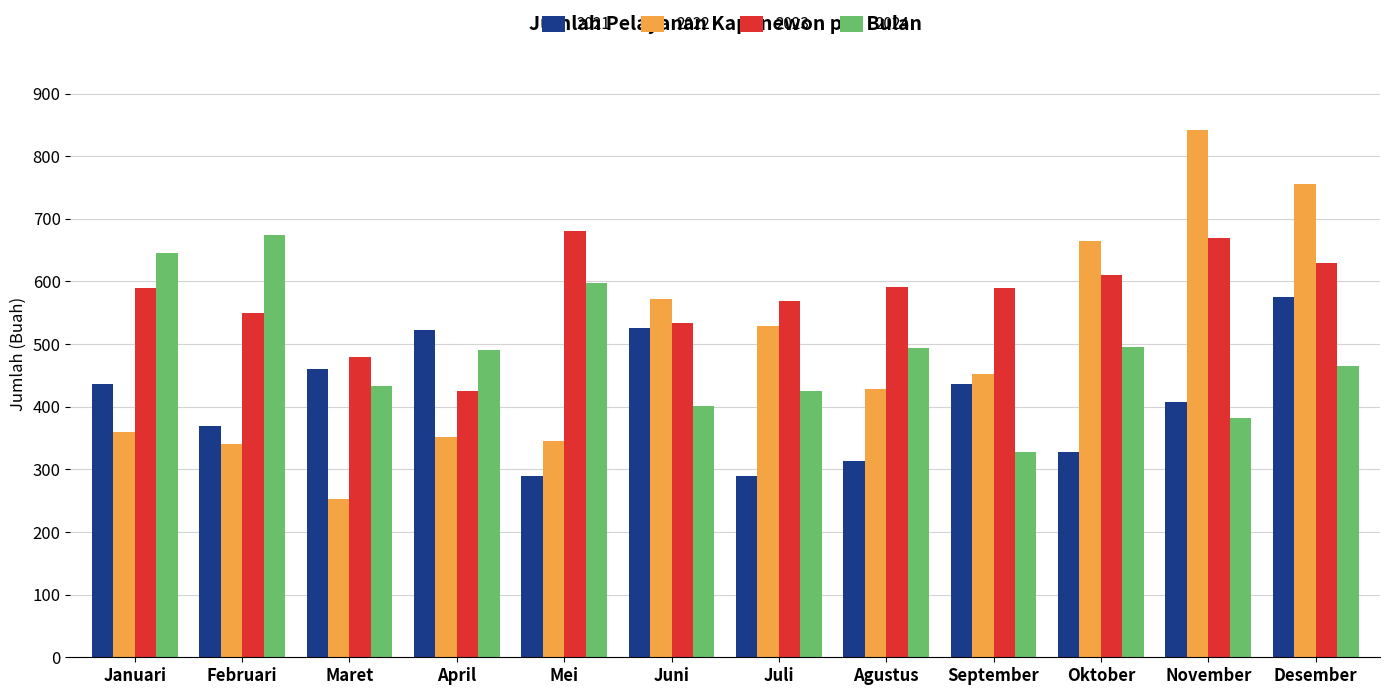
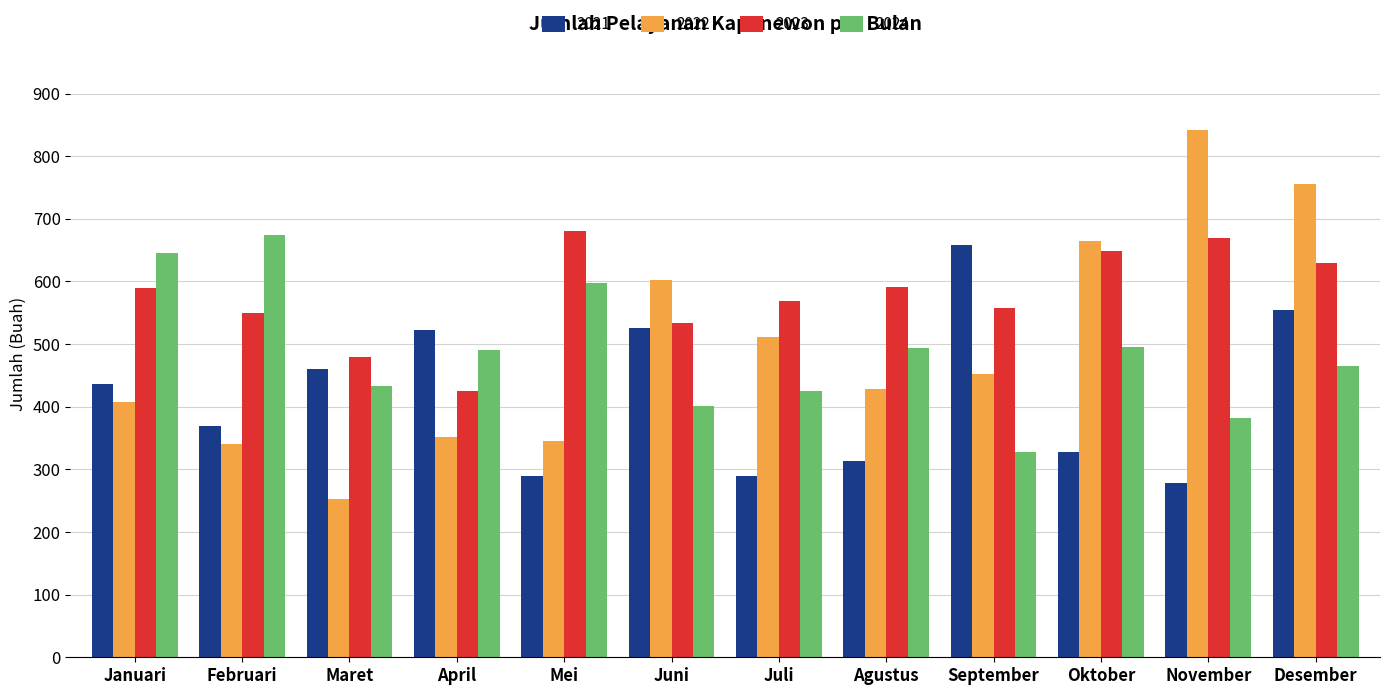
  {
    "2021": {
      "Januari": 440,
      "Februari": 370,
      "Maret": 460,
      "April": 520,
      "Mei": 290,
      "Juni": 530,
      "Juli": 290,
      "Agustus": 310,
-     "September": 440,
+     "September": 660,
      "Oktober": 330,
-     "November": 410,
-     "Desember": 580
+     "November": 280,
+     "Desember": 550
    },
    "2022": {
-     "Januari": 360,
+     "Januari": 410,
      "Februari": 340,
      "Maret": 250,
      "April": 350,
      "Mei": 350,
-     "Juni": 570,
-     "Juli": 530,
+     "Juni": 600,
+     "Juli": 510,
      "Agustus": 430,
      "September": 450,
      "Oktober": 670,
      "November": 840,
      "Desember": 760
    },
    "2023": {
      "Januari": 590,
      "Februari": 550,
      "Maret": 480,
      "April": 430,
      "Mei": 680,
      "Juni": 530,
      "Juli": 570,
      "Agustus": 590,
-     "September": 590,
-     "Oktober": 610,
+     "September": 560,
+     "Oktober": 650,
      "November": 670,
      "Desember": 630
    },
    "2024": {
      "Januari": 650,
      "Februari": 670,
      "Maret": 430,
      "April": 490,
      "Mei": 600,
      "Juni": 400,
      "Juli": 430,
      "Agustus": 490,
      "September": 330,
      "Oktober": 500,
      "November": 380,
      "Desember": 470
    }
  }
